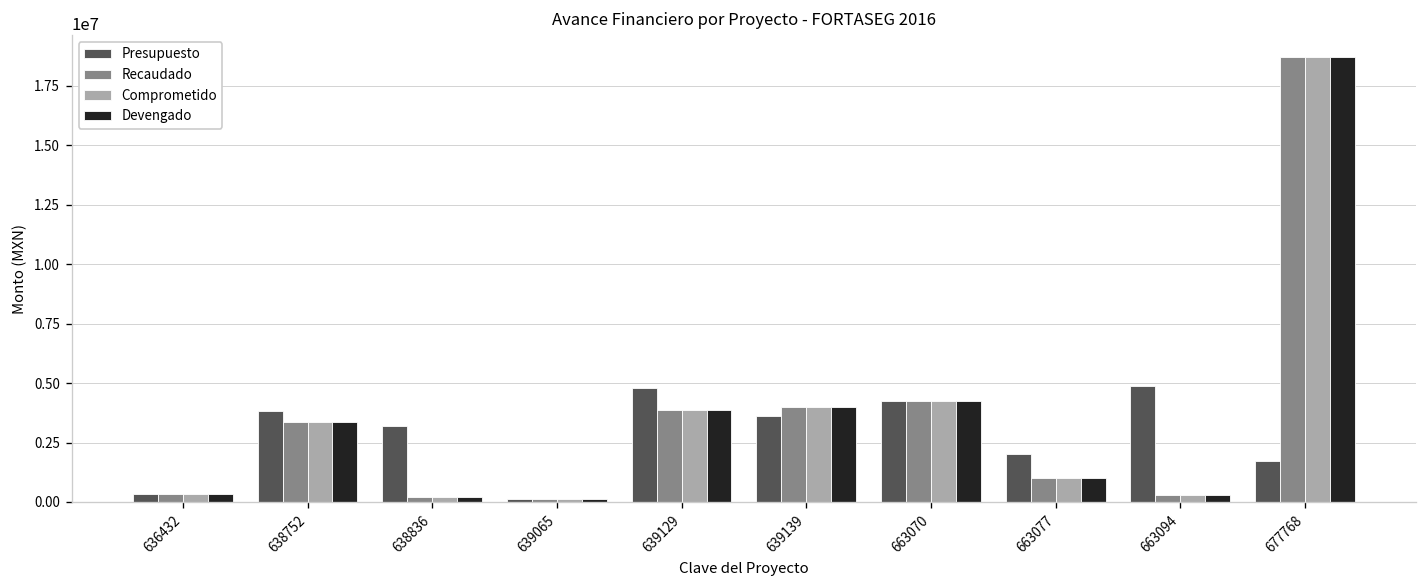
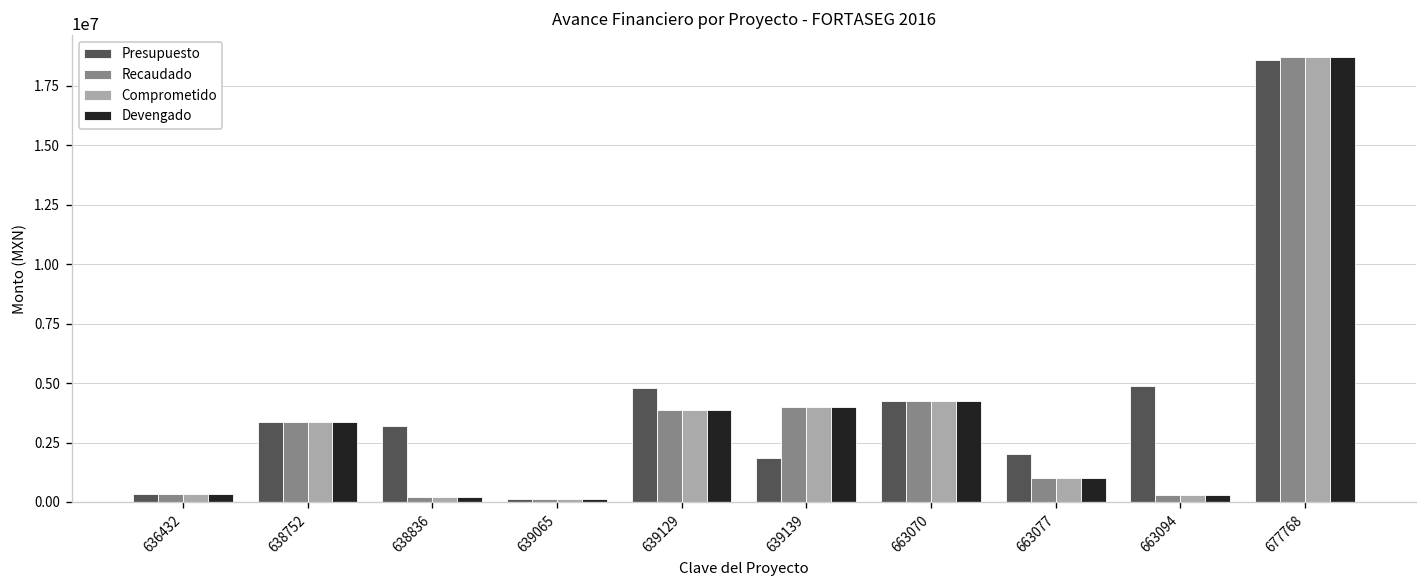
  {
    "Presupuesto": {
      "636432": 400000,
-     "638752": 3800000,
+     "638752": 3300000,
      "638836": 3200000,
      "639065": 100000,
      "639129": 4800000,
-     "639139": 3600000,
+     "639139": 1800000,
      "663070": 4300000,
      "663077": 2000000,
      "663094": 4900000,
-     "677768": 1700000
+     "677768": 18600000
    },
    "Devengado": {
      "636432": 400000,
      "638752": 3300000,
      "638836": 200000,
      "639065": 100000,
      "639129": 3900000,
      "639139": 4000000,
      "663070": 4200000,
      "663077": 1000000,
      "663094": 300000,
      "677768": 18700000
    }
  }
